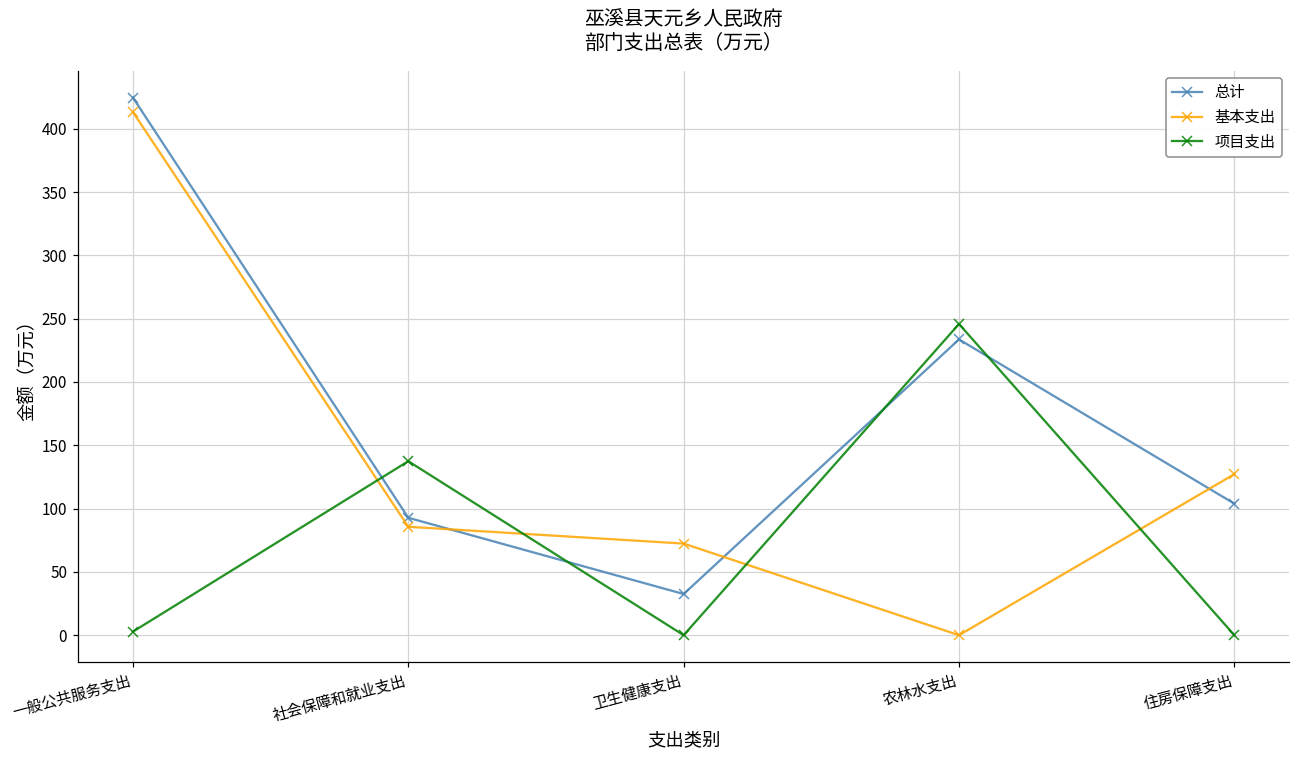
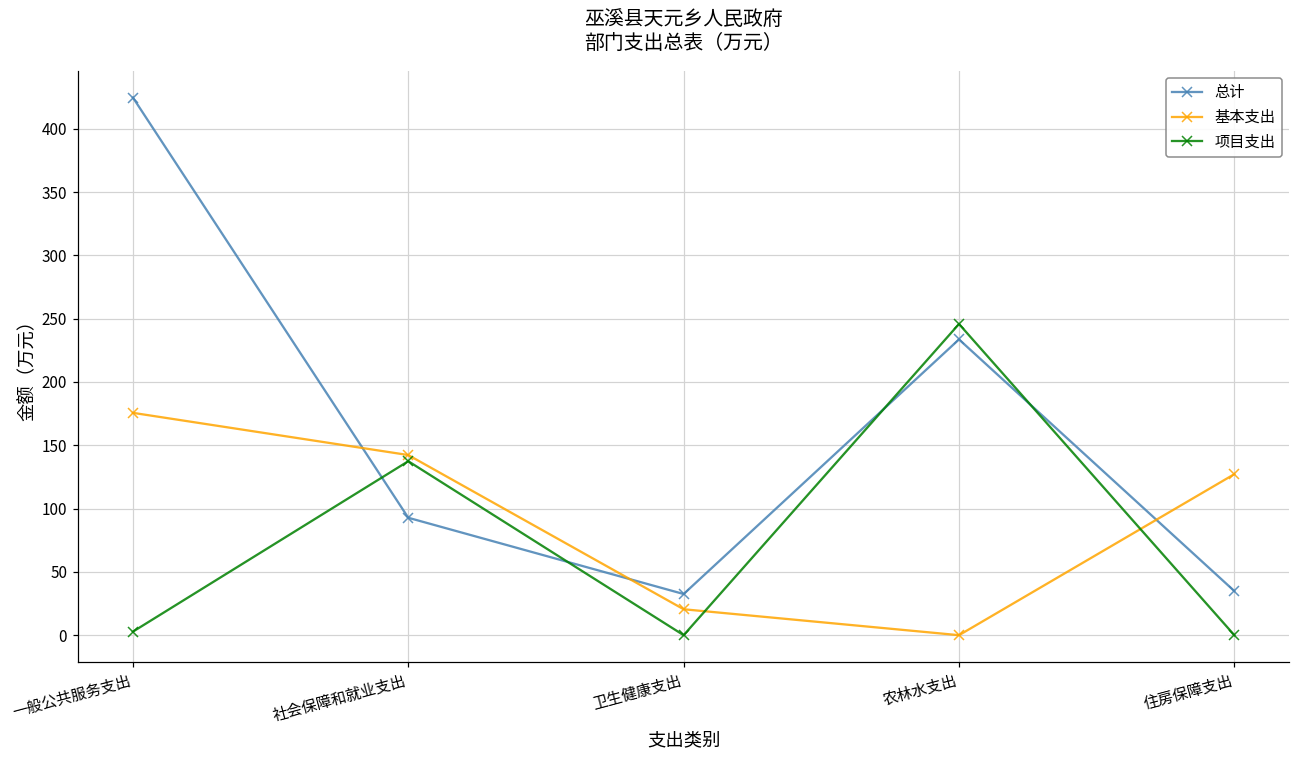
  {
    "总计": {
      "一般公共服务支出": 425,
      "社会保障和就业支出": 93,
      "卫生健康支出": 33,
      "农林水支出": 234,
-     "住房保障支出": 104
+     "住房保障支出": 35
    },
    "基本支出": {
-     "一般公共服务支出": 413,
-     "社会保障和就业支出": 86,
-     "卫生健康支出": 72,
+     "一般公共服务支出": 176,
+     "社会保障和就业支出": 142,
+     "卫生健康支出": 20,
      "农林水支出": 0,
      "住房保障支出": 127
    },
    "项目支出": {
      "一般公共服务支出": 3,
      "社会保障和就业支出": 137,
      "卫生健康支出": 0,
      "农林水支出": 246,
      "住房保障支出": 0
    }
  }
